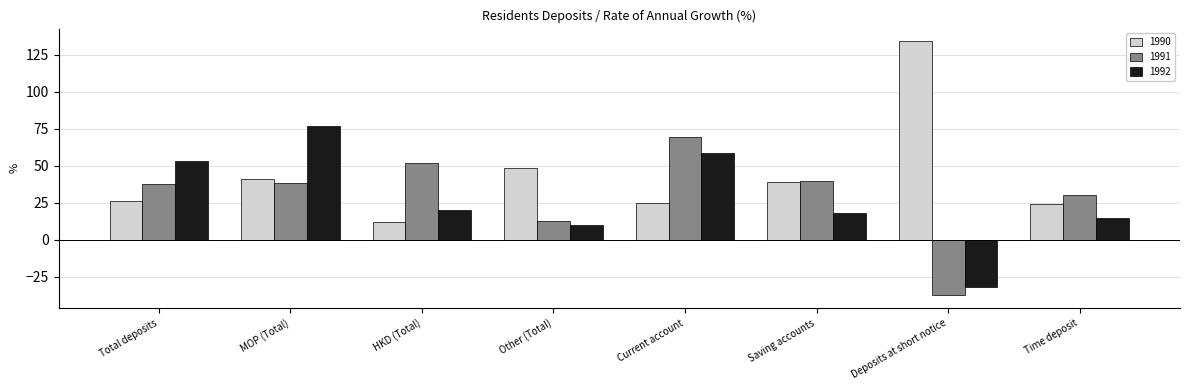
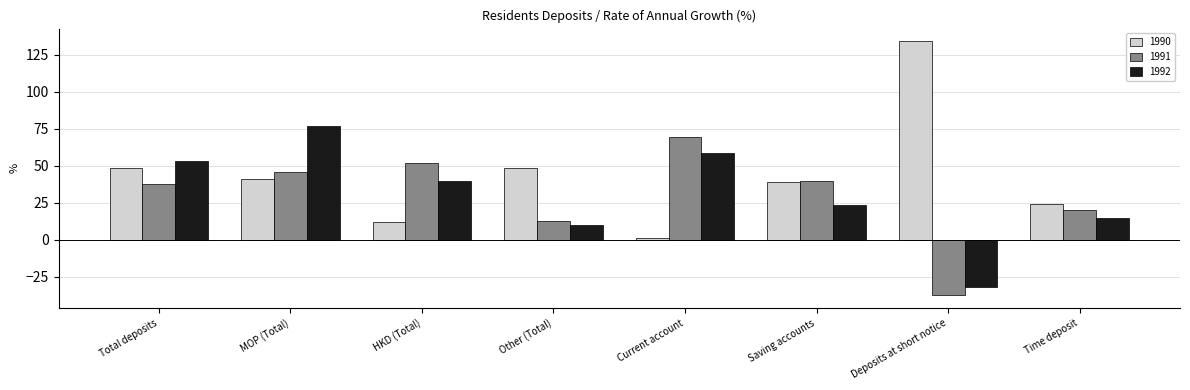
  {
    "1990": {
-     "Total deposits": 26,
+     "Total deposits": 48,
      "MOP (Total)": 41,
      "HKD (Total)": 12,
      "Other (Total)": 48,
-     "Current account": 25,
+     "Current account": 1,
      "Saving accounts": 39,
      "Deposits at short notice": 134,
      "Time deposit": 24
    },
    "1991": {
      "Total deposits": 37,
-     "MOP (Total)": 39,
+     "MOP (Total)": 46,
      "HKD (Total)": 52,
      "Other (Total)": 13,
      "Current account": 69,
      "Saving accounts": 40,
      "Deposits at short notice": -38,
-     "Time deposit": 30
+     "Time deposit": 20
    },
    "1992": {
      "Total deposits": 53,
      "MOP (Total)": 77,
-     "HKD (Total)": 20,
+     "HKD (Total)": 40,
      "Other (Total)": 10,
      "Current account": 58,
-     "Saving accounts": 18,
+     "Saving accounts": 24,
      "Deposits at short notice": -32,
      "Time deposit": 15
    }
  }
